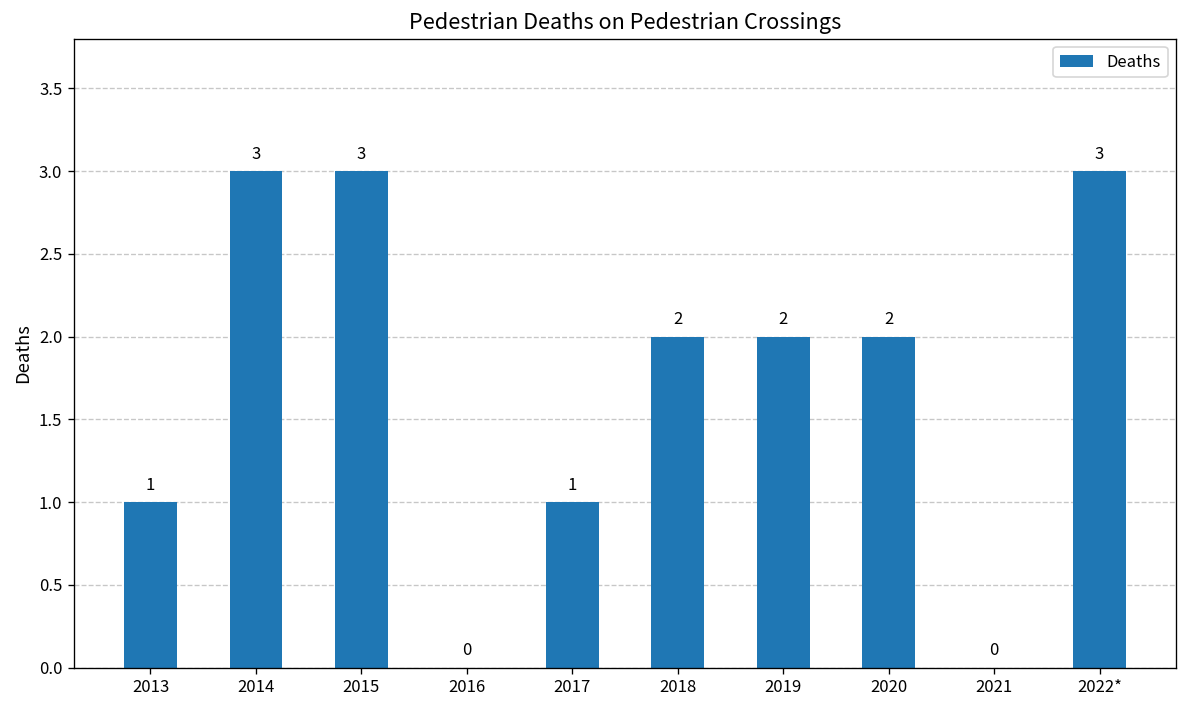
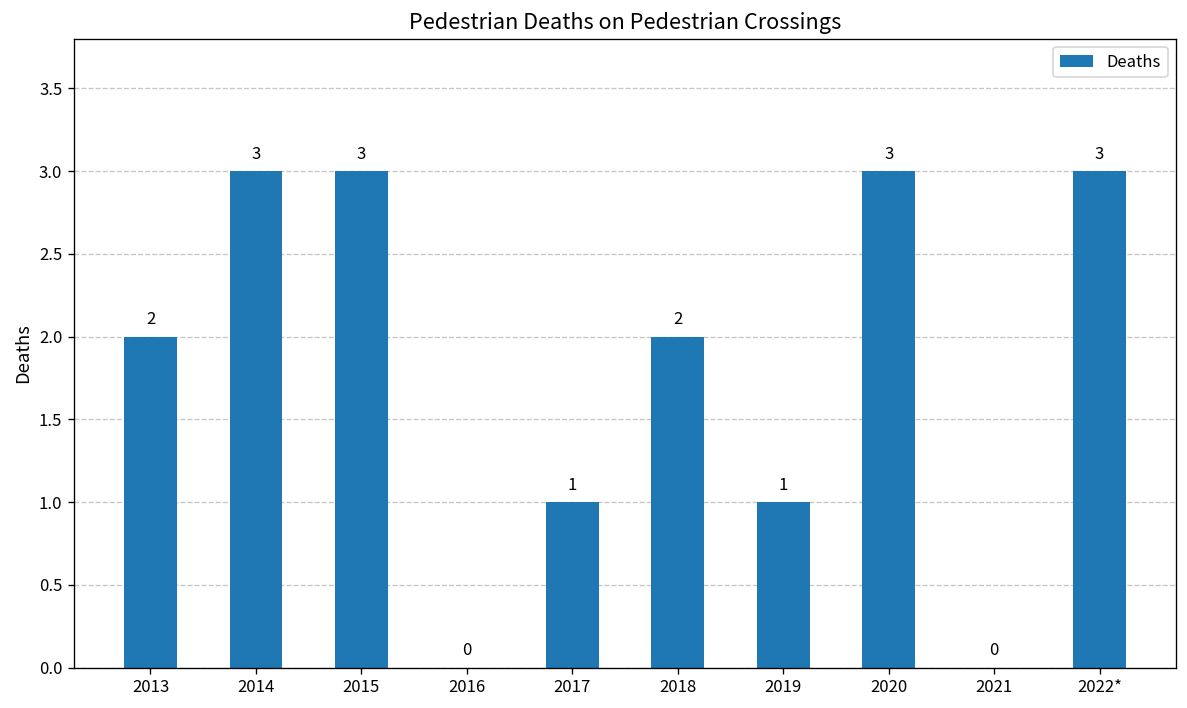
  {
-   "2013": 1,
+   "2013": 2,
    "2014": 3,
    "2015": 3,
    "2016": 0,
    "2017": 1,
    "2018": 2,
-   "2019": 2,
-   "2020": 2,
+   "2019": 1,
+   "2020": 3,
    "2021": 0,
    "2022*": 3
  }
